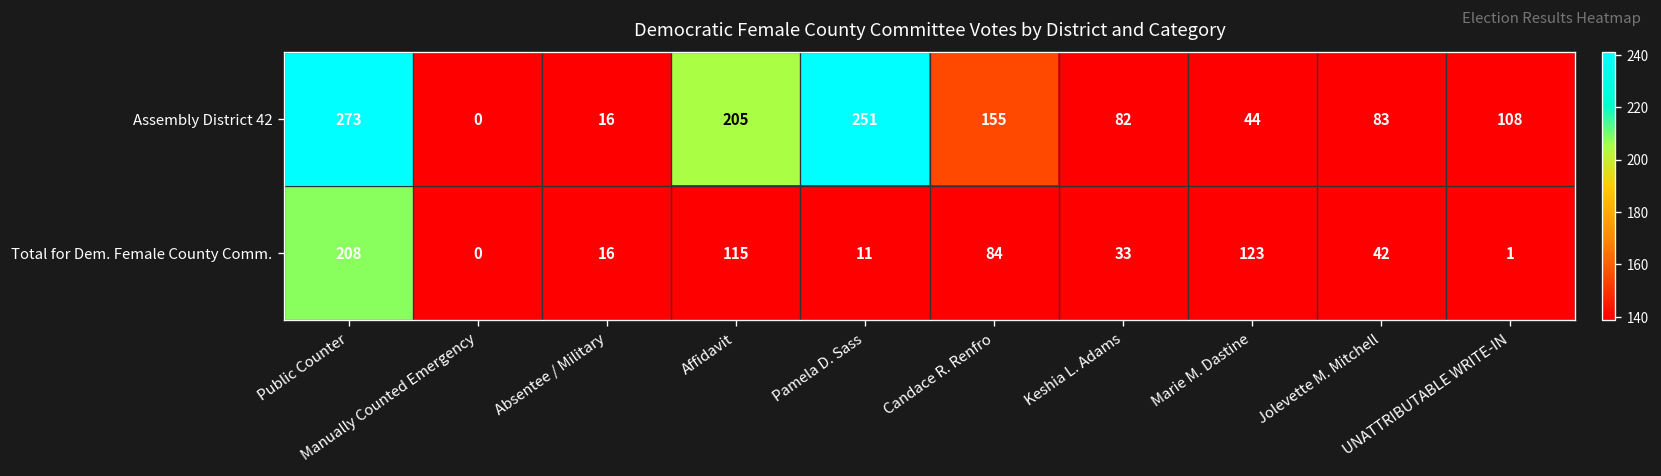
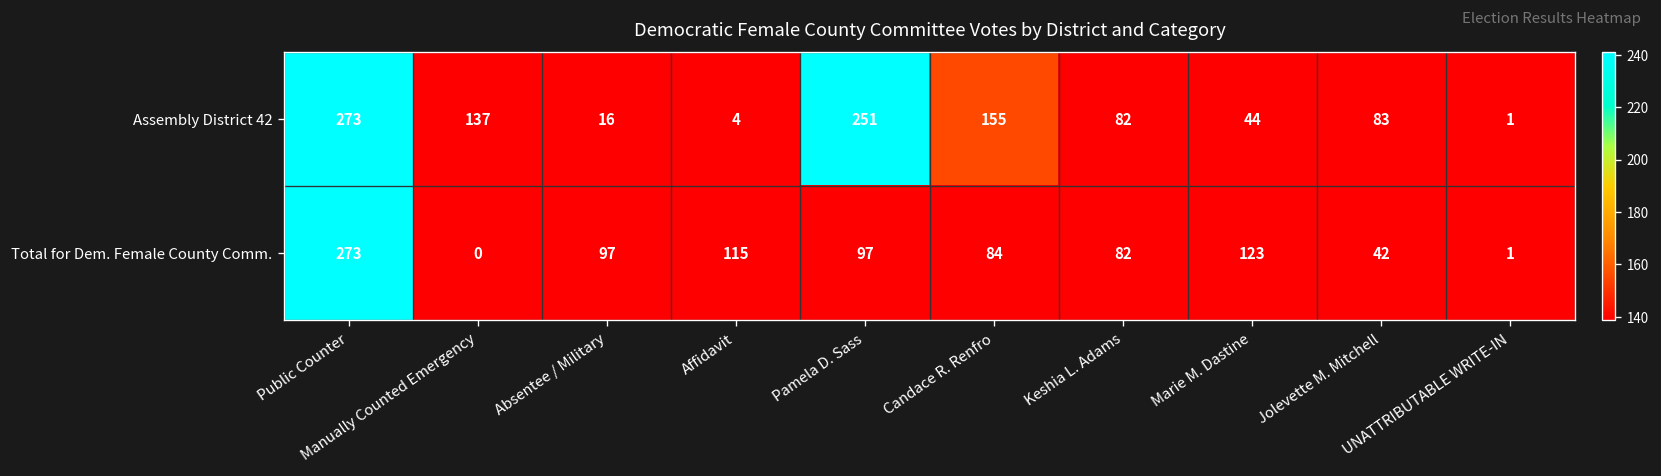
  {
    "Assembly District 42": {
      "Public Counter": 273,
-     "Manually Counted Emergency": 0,
+     "Manually Counted Emergency": 137,
      "Absentee / Military": 16,
-     "Affidavit": 205,
+     "Affidavit": 4,
      "Pamela D. Sass": 251,
      "Candace R. Renfro": 155,
      "Keshia L. Adams": 82,
      "Marie M. Dastine": 44,
      "Jolevette M. Mitchell": 83,
-     "UNATTRIBUTABLE WRITE-IN": 108
+     "UNATTRIBUTABLE WRITE-IN": 1
    },
    "Total for Dem. Female County Comm.": {
-     "Public Counter": 208,
+     "Public Counter": 273,
      "Manually Counted Emergency": 0,
-     "Absentee / Military": 16,
+     "Absentee / Military": 97,
      "Affidavit": 115,
-     "Pamela D. Sass": 11,
+     "Pamela D. Sass": 97,
      "Candace R. Renfro": 84,
-     "Keshia L. Adams": 33,
+     "Keshia L. Adams": 82,
      "Marie M. Dastine": 123,
      "Jolevette M. Mitchell": 42,
      "UNATTRIBUTABLE WRITE-IN": 1
    }
  }
